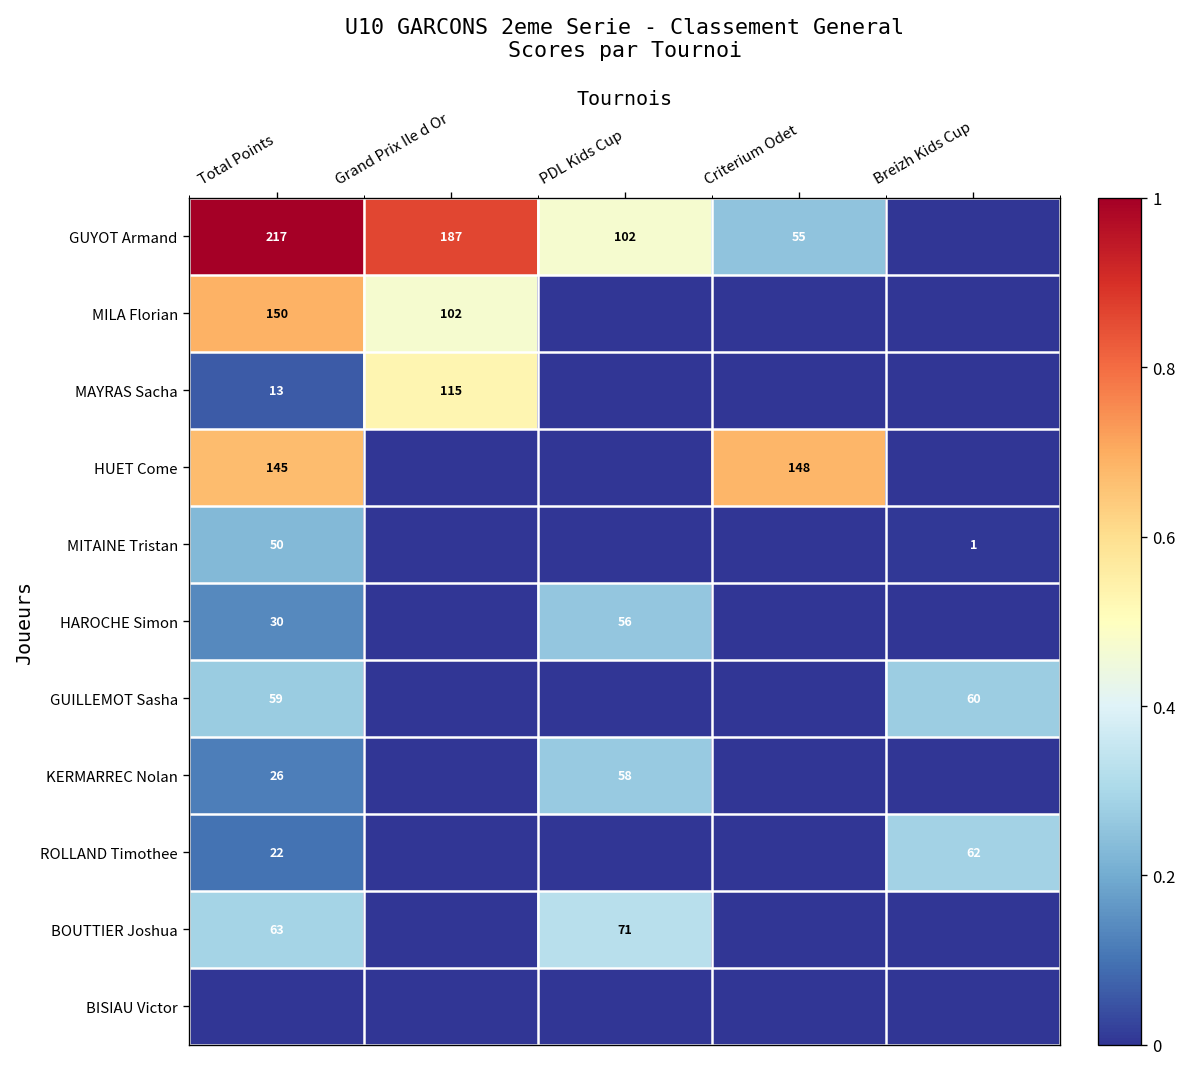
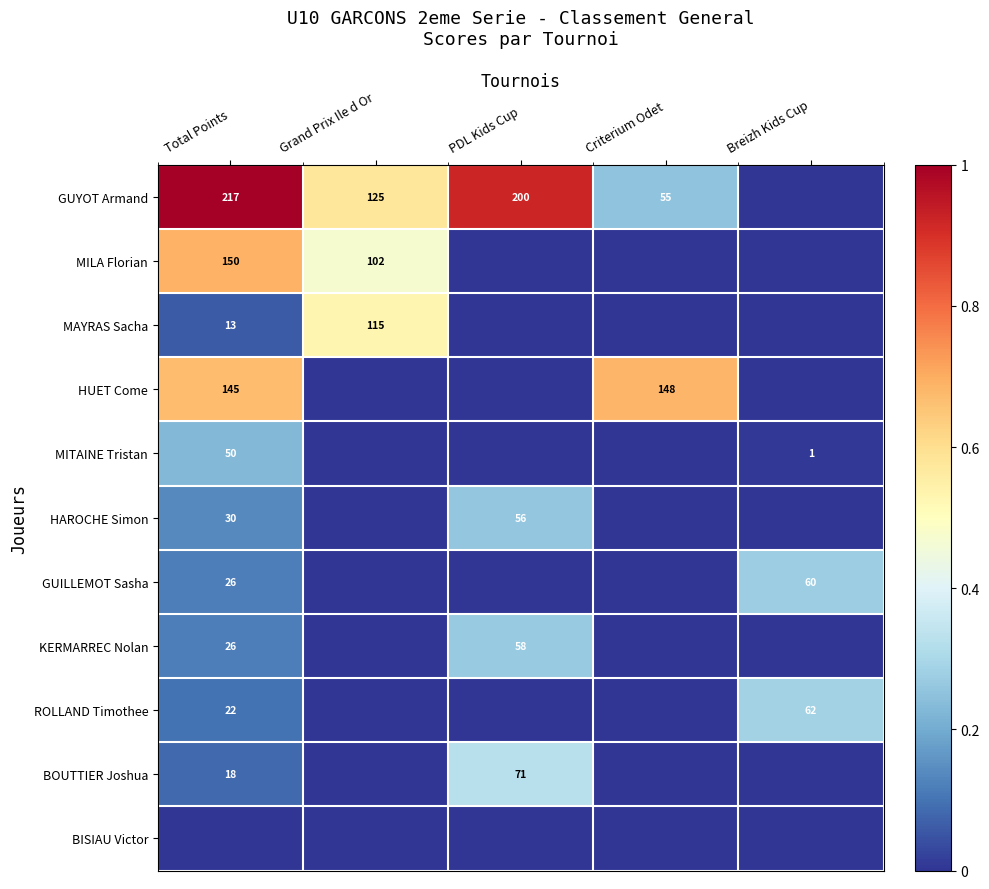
  {
    "GUYOT Armand": {
      "Total Points": 217,
-     "Grand Prix Ile d Or": 187,
-     "PDL Kids Cup": 102,
+     "Grand Prix Ile d Or": 125,
+     "PDL Kids Cup": 200,
      "Criterium Odet": 55
    },
    "MILA Florian": {
      "Total Points": 150,
      "Grand Prix Ile d Or": 102
    },
    "MAYRAS Sacha": {
      "Total Points": 13,
      "Grand Prix Ile d Or": 115
    },
    "HUET Come": {
      "Total Points": 145,
      "Criterium Odet": 148
    },
    "MITAINE Tristan": {
      "Total Points": 50,
      "Breizh Kids Cup": 1
    },
    "HAROCHE Simon": {
      "Total Points": 30,
      "PDL Kids Cup": 56
    },
    "GUILLEMOT Sasha": {
-     "Total Points": 59,
+     "Total Points": 26,
      "Breizh Kids Cup": 60
    },
    "KERMARREC Nolan": {
      "Total Points": 26,
      "PDL Kids Cup": 58
    },
    "ROLLAND Timothee": {
      "Total Points": 22,
      "Breizh Kids Cup": 62
    },
    "BOUTTIER Joshua": {
-     "Total Points": 63,
+     "Total Points": 18,
      "PDL Kids Cup": 71
    }
  }
